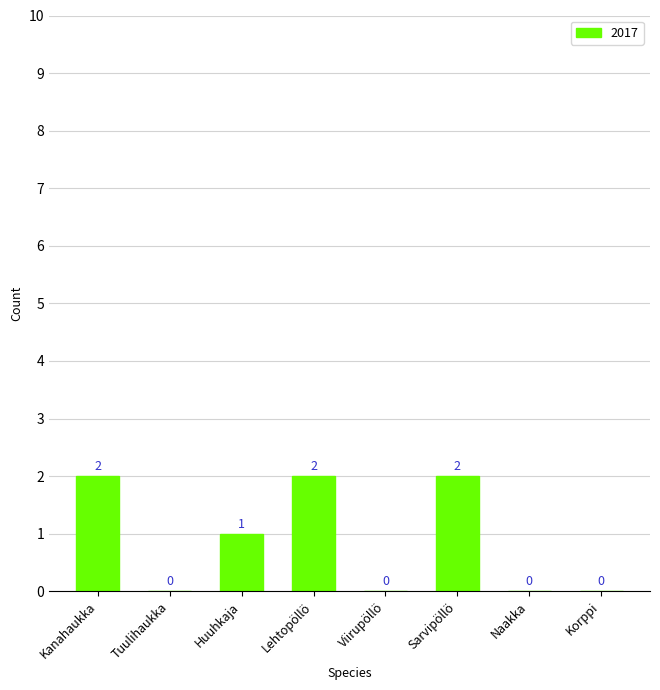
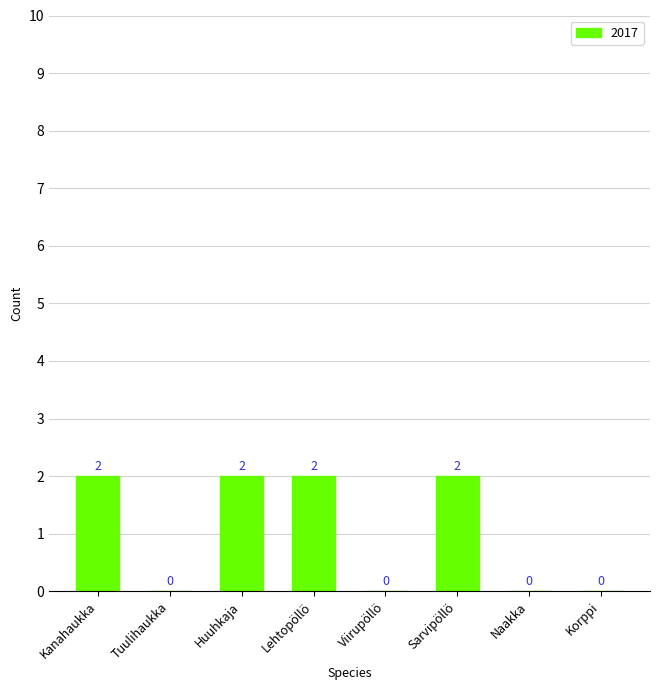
  {
    "Kanahaukka": 2,
    "Tuulihaukka": 0,
-   "Huuhkaja": 1,
+   "Huuhkaja": 2,
    "Lehtopöllö": 2,
    "Viirupöllö": 0,
    "Sarvipöllö": 2,
    "Naakka": 0,
    "Korppi": 0
  }
